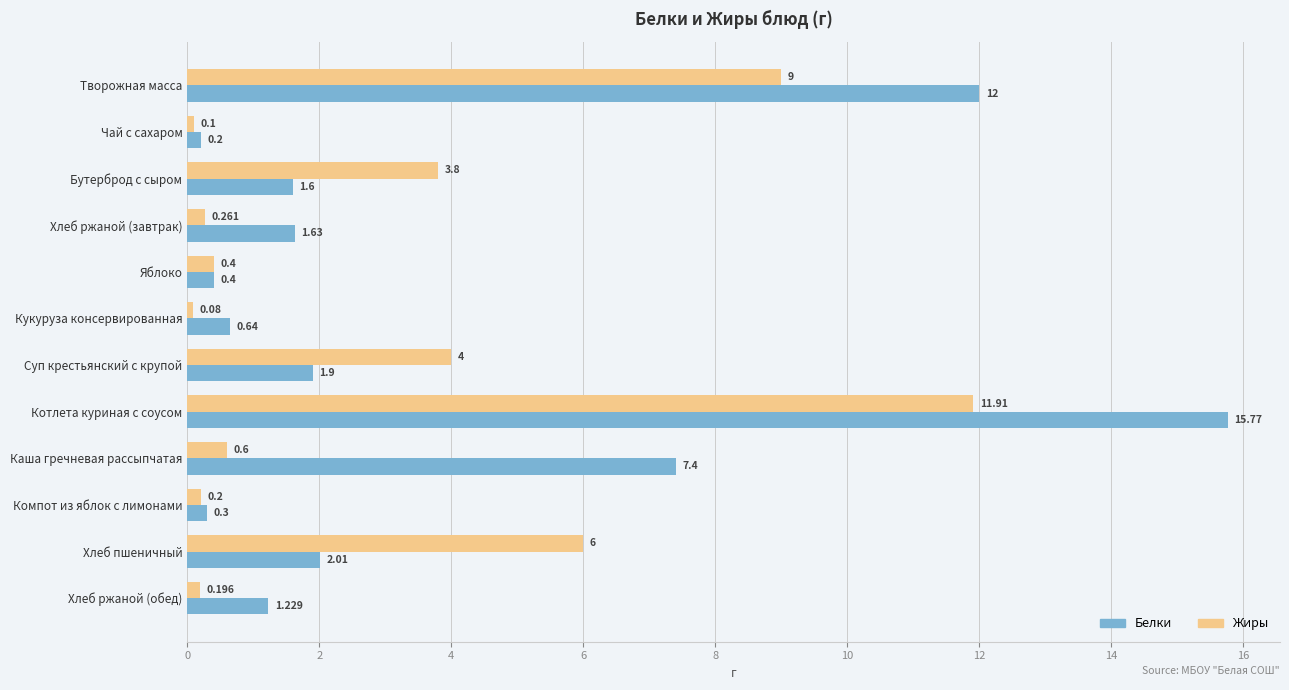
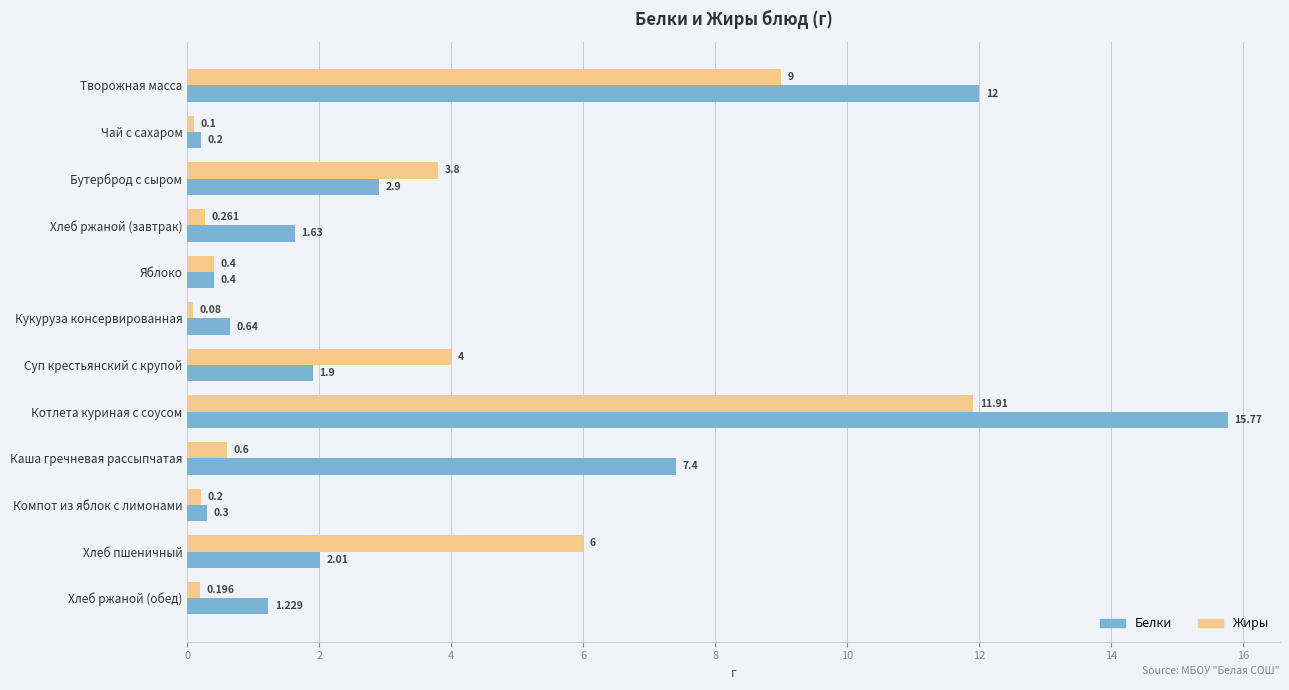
  {
    "Белки": {
      "Творожная масса": 12,
      "Чай с сахаром": 0.2,
-     "Бутерброд с сыром": 1.6,
+     "Бутерброд с сыром": 2.9,
      "Хлеб ржаной (завтрак)": 1.63,
      "Яблоко": 0.4,
      "Кукуруза консервированная": 0.64,
      "Суп крестьянский с крупой": 1.9,
      "Котлета куриная с соусом": 15.77,
      "Каша гречневая рассыпчатая": 7.4,
      "Компот из яблок с лимонами": 0.3,
      "Хлеб пшеничный": 2.01,
      "Хлеб ржаной (обед)": 1.229
    },
    "Жиры": {
      "Творожная масса": 9,
      "Чай с сахаром": 0.1,
      "Бутерброд с сыром": 3.8,
      "Хлеб ржаной (завтрак)": 0.261,
      "Яблоко": 0.4,
      "Кукуруза консервированная": 0.08,
      "Суп крестьянский с крупой": 4,
      "Котлета куриная с соусом": 11.91,
      "Каша гречневая рассыпчатая": 0.6,
      "Компот из яблок с лимонами": 0.2,
      "Хлеб пшеничный": 6,
      "Хлеб ржаной (обед)": 0.196
    }
  }
